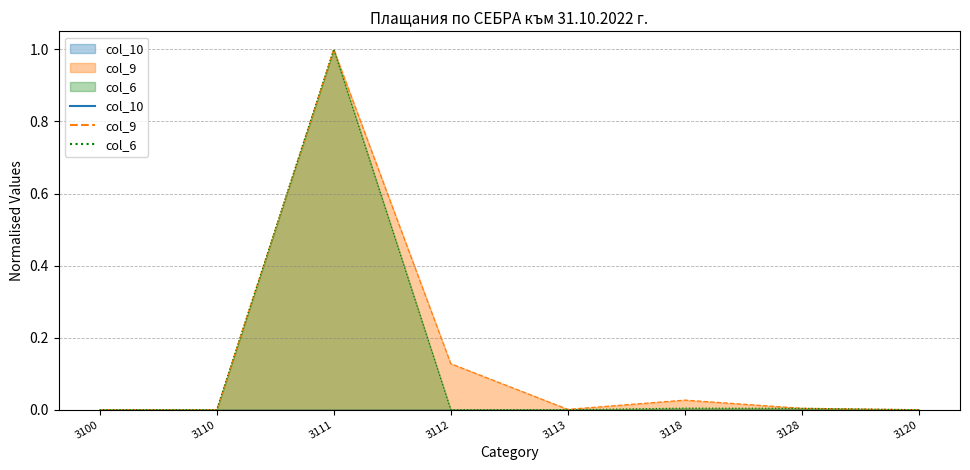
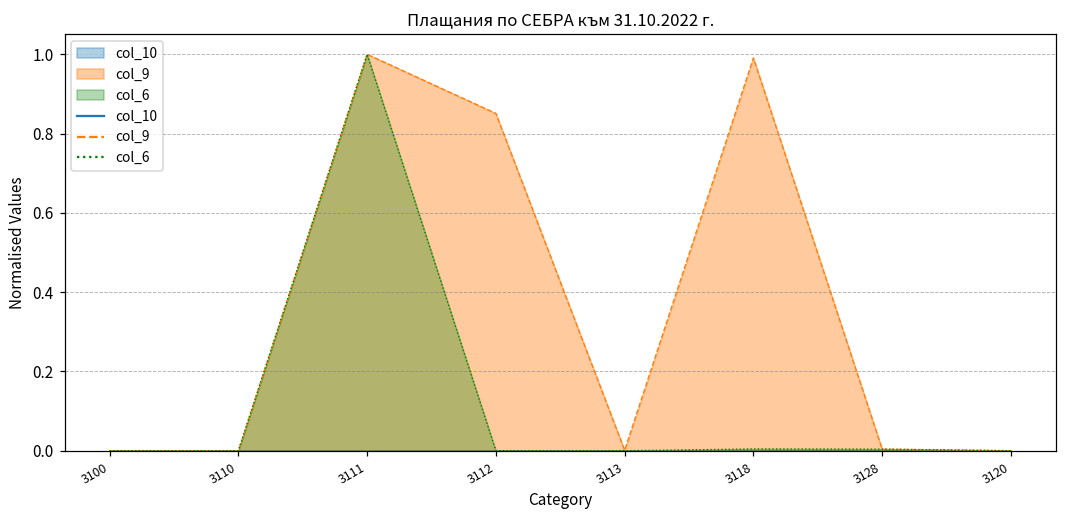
  {
    "col_10": {
      "3111": 0.00
    },
    "col_9": {
-     "3112": 0.13,
-     "3118": 0.03
+     "3112": 0.85,
+     "3118": 0.99
    }
  }
